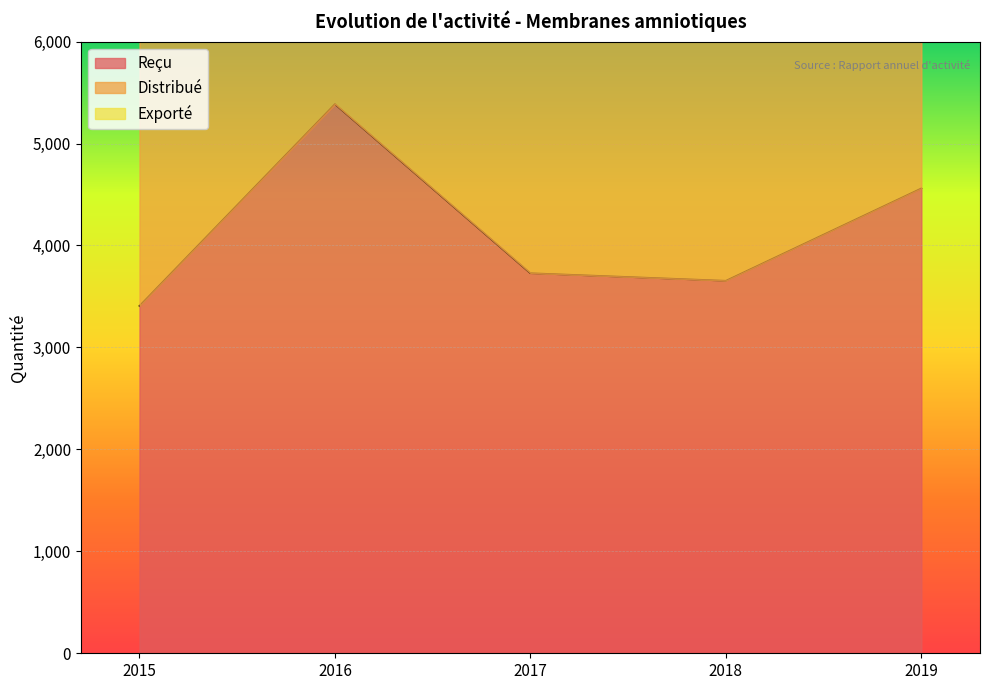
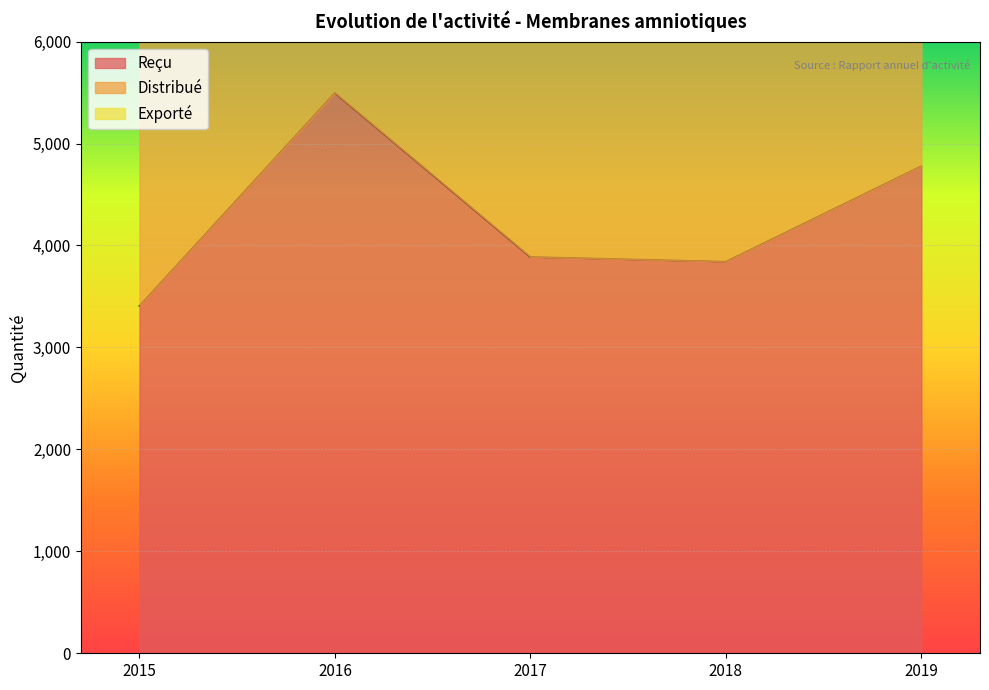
  {
    "Reçu": {
      "2015": "3,410",
-     "2016": "5,390",
-     "2017": "3,730",
-     "2018": "3,650",
-     "2019": "4,560"
+     "2016": "5,500",
+     "2017": "3,890",
+     "2018": "3,840",
+     "2019": "4,780"
    }
  }
